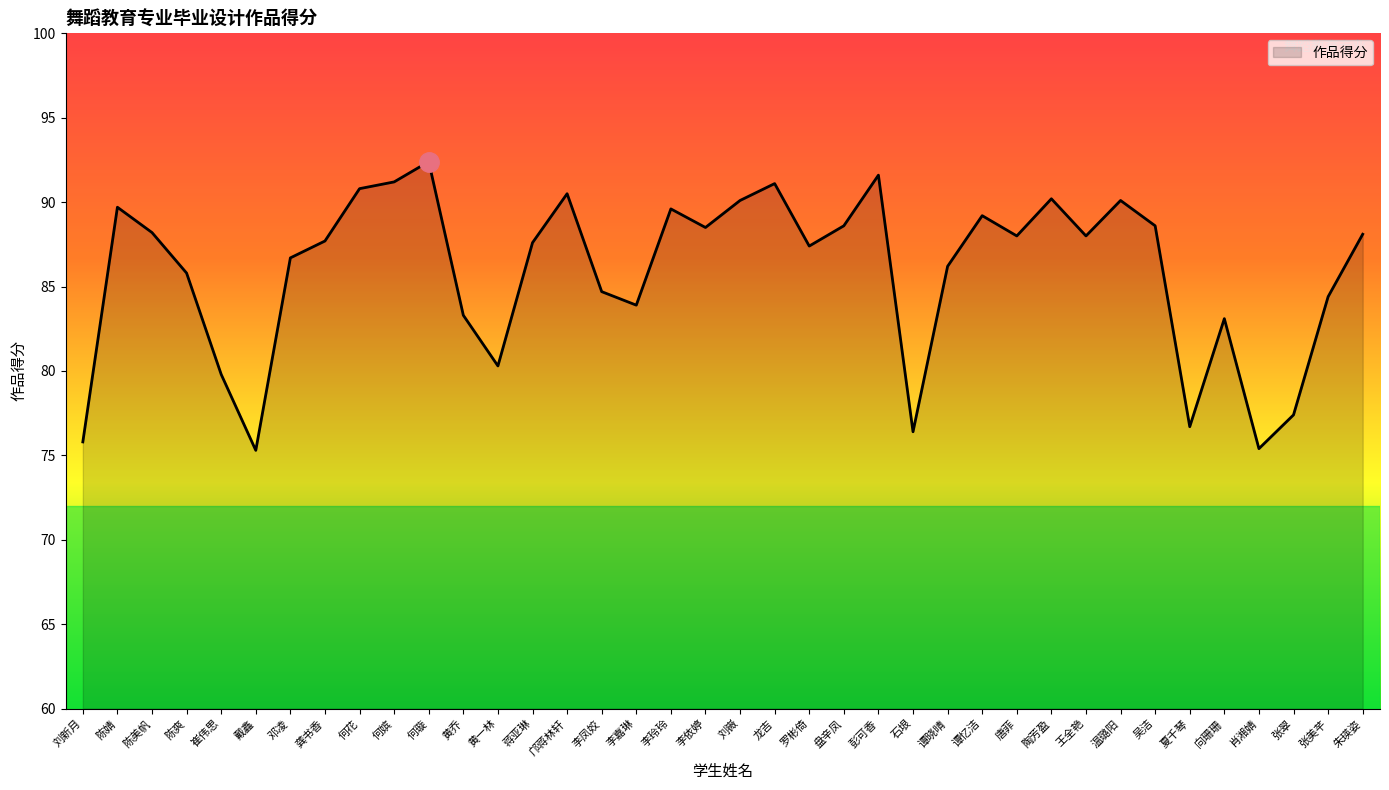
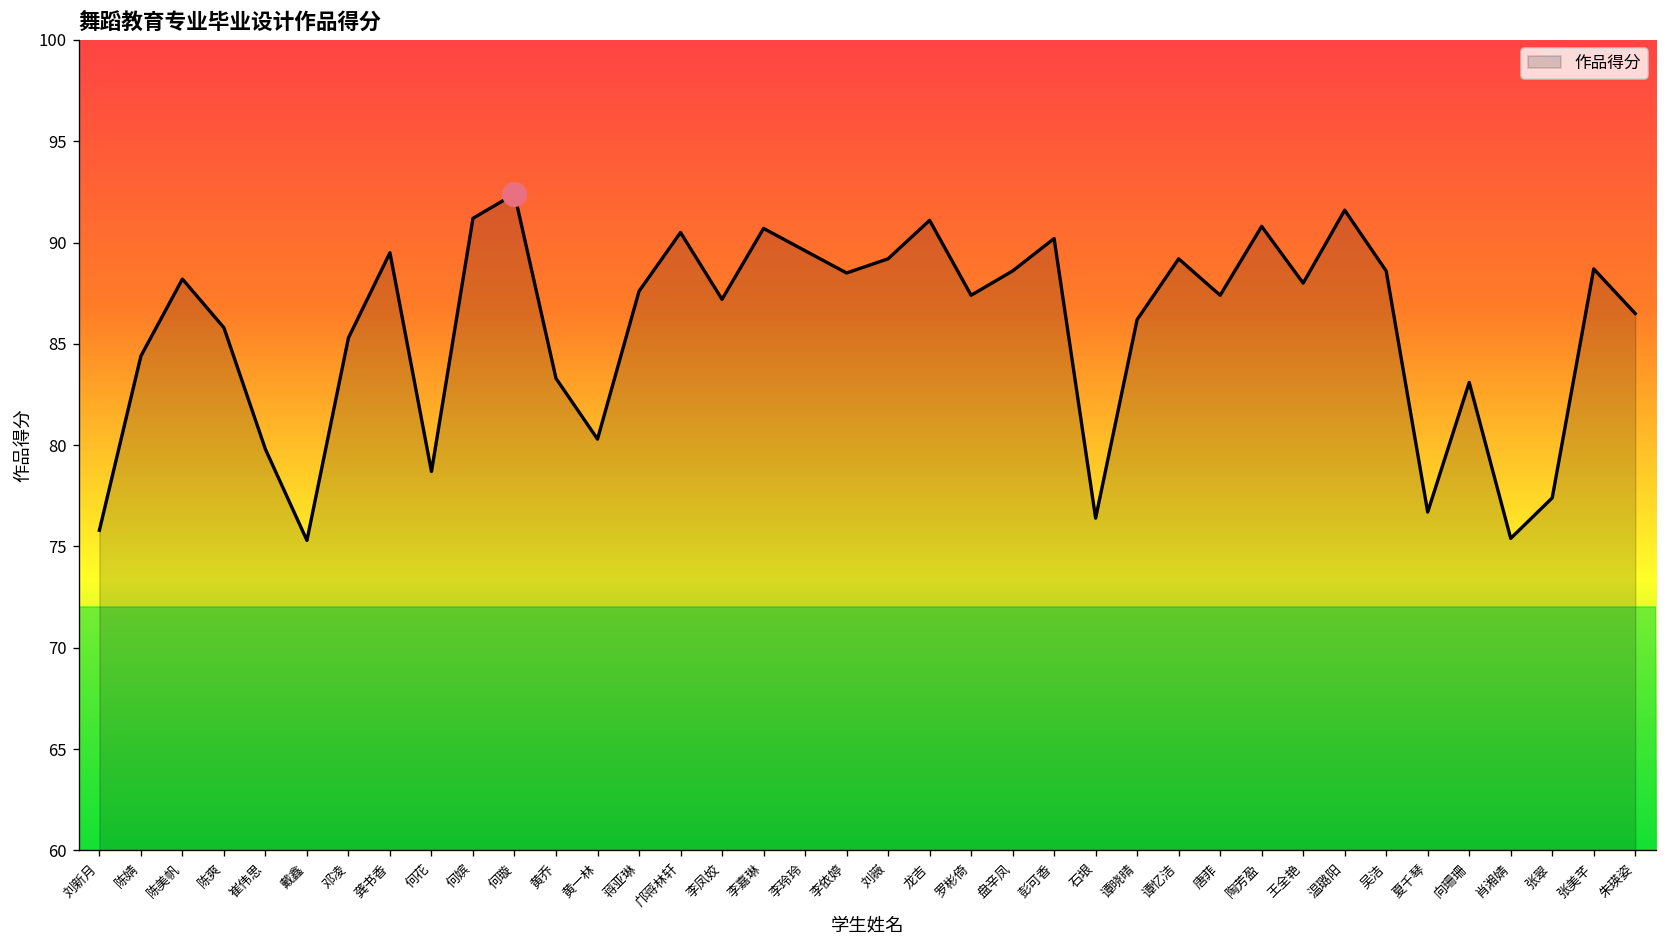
  {
    "作品得分": {
      "刘新月": 75.8,
-     "陈婧": 89.7,
+     "陈婧": 84.4,
      "陈美帆": 88.2,
      "陈爽": 85.8,
      "崔伟思": 79.8,
      "戴鑫": 75.3,
-     "邓凌": 86.7,
-     "龚书香": 87.7,
-     "何花": 90.8,
+     "邓凌": 85.3,
+     "龚书香": 89.5,
+     "何花": 78.7,
      "何嫔": 91.2,
      "黄乔": 83.3,
      "黄一林": 80.3,
      "蒋亚琳": 87.6,
      "邝蒋林轩": 90.5,
-     "李凤姣": 84.7,
-     "李嘉琳": 83.9,
+     "李凤姣": 87.2,
+     "李嘉琳": 90.7,
      "李玲玲": 89.6,
      "李依婷": 88.5,
-     "刘嶶": 90.1,
+     "刘嶶": 89.2,
      "龙吉": 91.1,
      "罗彬倚": 87.4,
      "盘辛凤": 88.6,
-     "彭可香": 91.6,
+     "彭可香": 90.2,
      "石垠": 76.4,
      "谭晓晴": 86.2,
      "谭忆洁": 89.2,
-     "唐菲": 88.0,
-     "陶芳盈": 90.2,
+     "唐菲": 87.4,
+     "陶芳盈": 90.8,
      "王全艳": 88.0,
-     "温璐阳": 90.1,
+     "温璐阳": 91.6,
      "吴洁": 88.6,
      "夏千琴": 76.7,
      "向珊珊": 83.1,
      "肖湘婧": 75.4,
      "张翠": 77.4,
-     "张美芊": 84.4,
-     "朱瑛姿": 88.1
+     "张美芊": 88.7,
+     "朱瑛姿": 86.5
    }
  }
